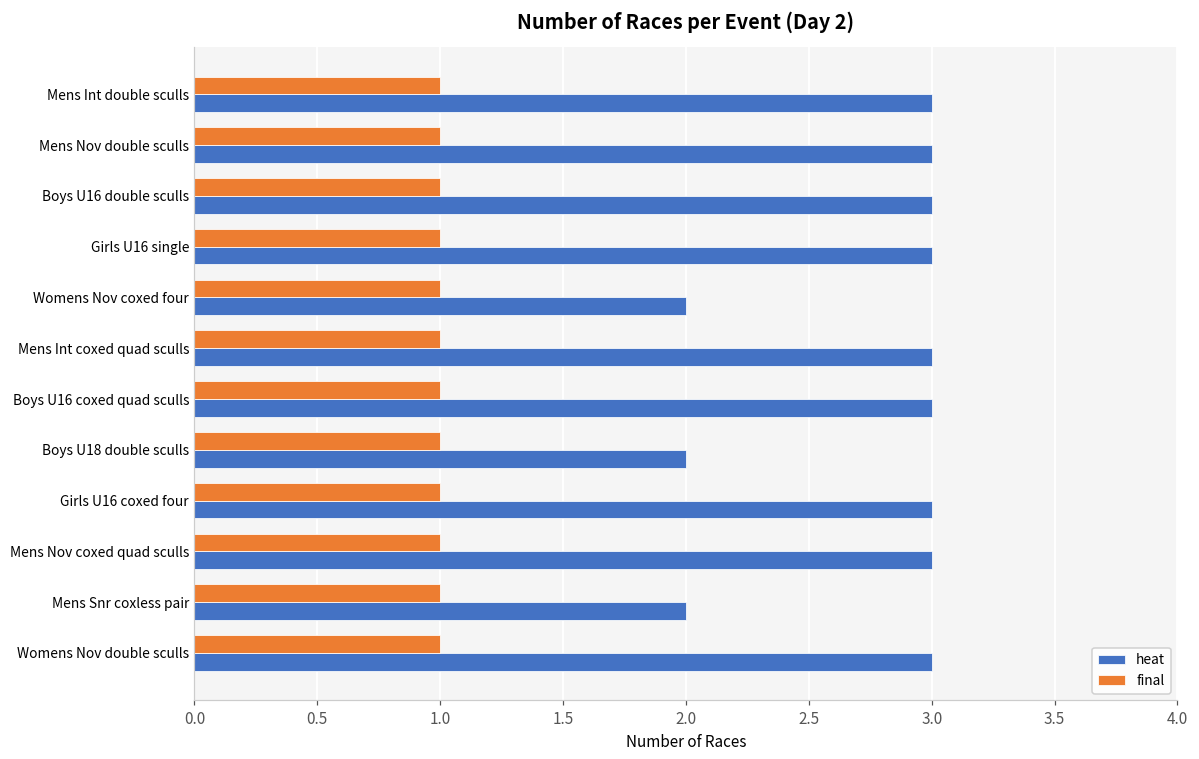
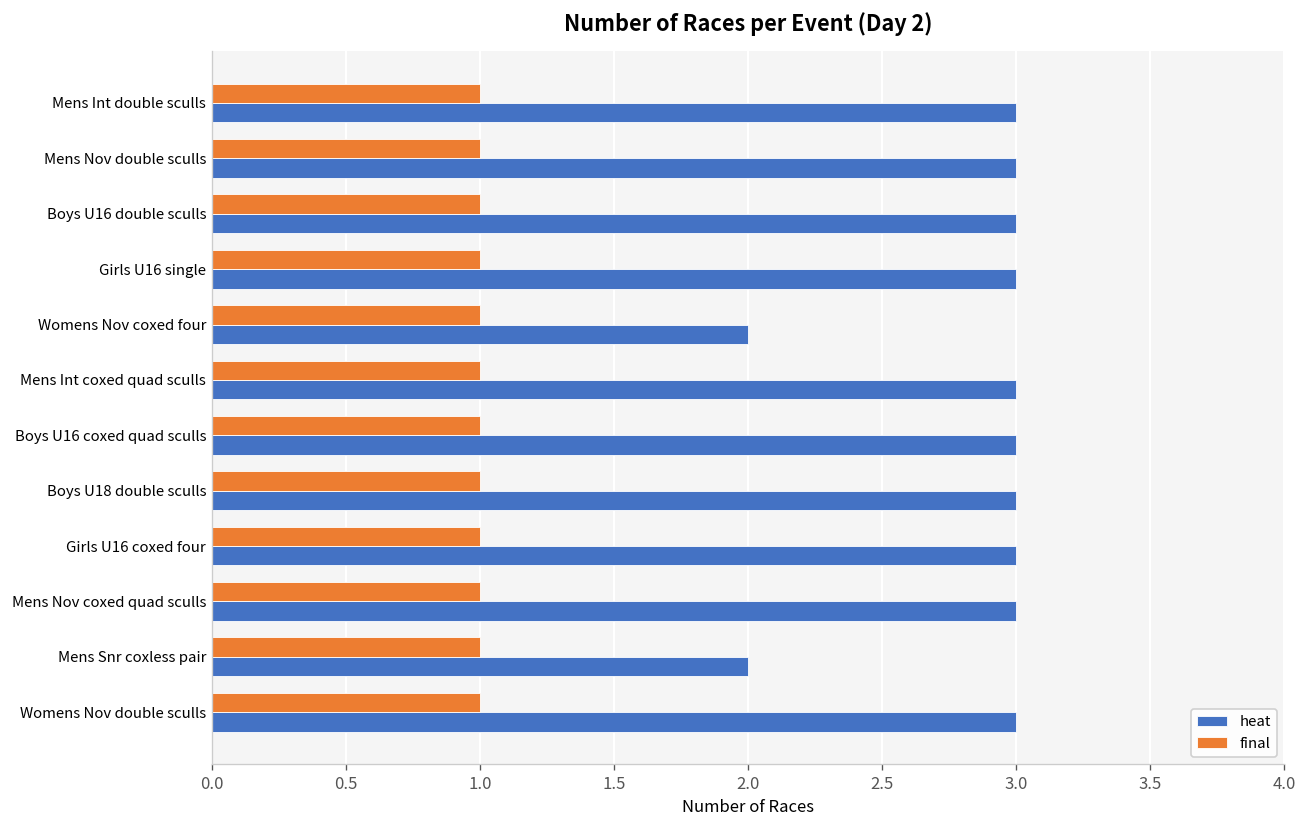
  {
    "heat": {
      "Mens Int double sculls": 3,
      "Mens Nov double sculls": 3,
      "Boys U16 double sculls": 3,
      "Girls U16 single": 3,
      "Womens Nov coxed four": 2,
      "Mens Int coxed quad sculls": 3,
      "Boys U16 coxed quad sculls": 3,
-     "Boys U18 double sculls": 2,
+     "Boys U18 double sculls": 3,
      "Girls U16 coxed four": 3,
      "Mens Nov coxed quad sculls": 3,
      "Mens Snr coxless pair": 2,
      "Womens Nov double sculls": 3
    },
    "final": {
      "Mens Int double sculls": 1,
      "Mens Nov double sculls": 1,
      "Boys U16 double sculls": 1,
      "Girls U16 single": 1,
      "Womens Nov coxed four": 1,
      "Mens Int coxed quad sculls": 1,
      "Boys U16 coxed quad sculls": 1,
      "Boys U18 double sculls": 1,
      "Girls U16 coxed four": 1,
      "Mens Nov coxed quad sculls": 1,
      "Mens Snr coxless pair": 1,
      "Womens Nov double sculls": 1
    }
  }
